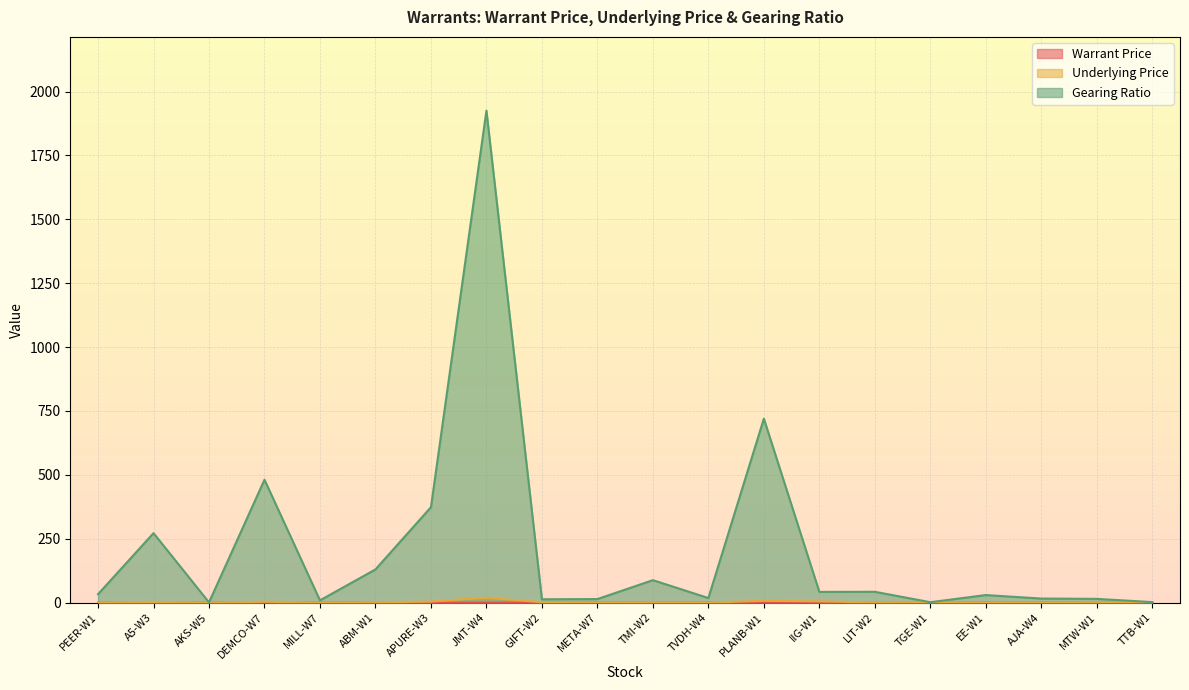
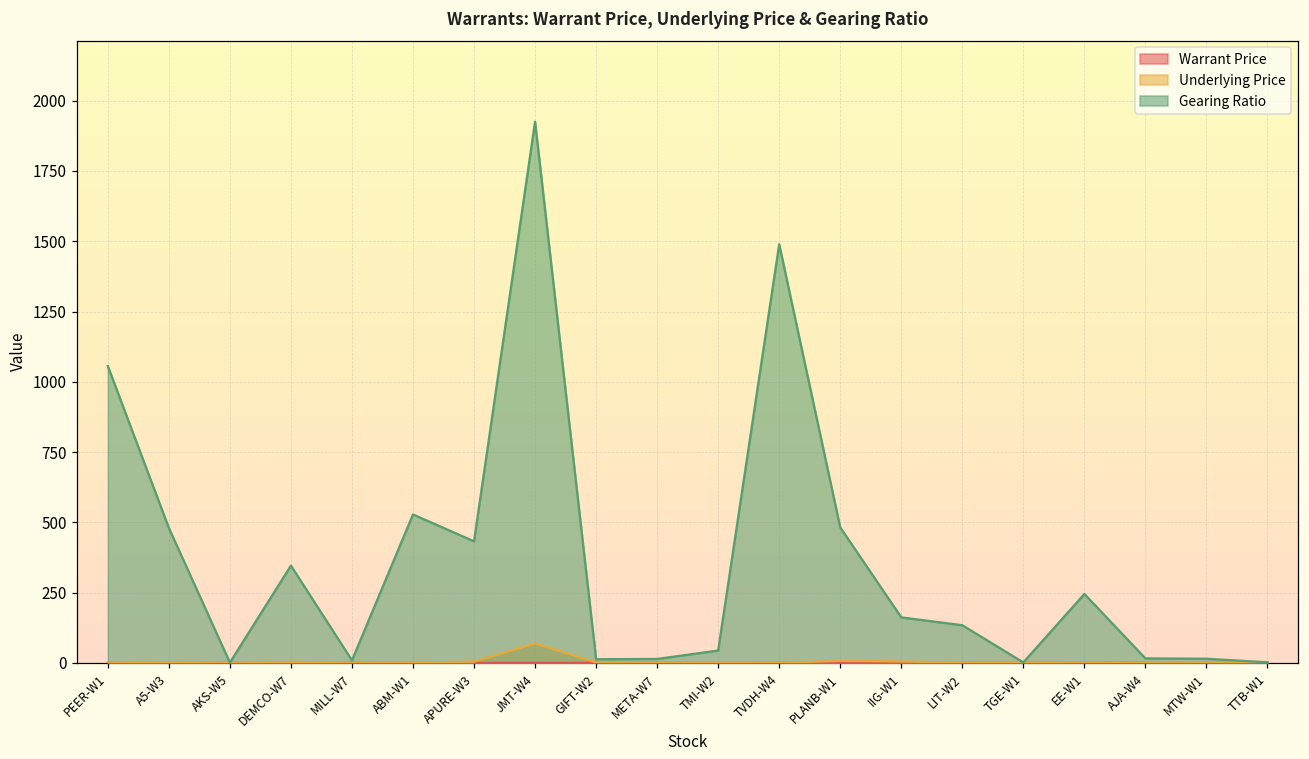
  {
    "Warrant Price": {
      "JMT-W4": 0
    },
    "Underlying Price": {
-     "JMT-W4": 20
+     "JMT-W4": 70
    },
    "Gearing Ratio": {
-     "PEER-W1": 30,
-     "A5-W3": 270,
-     "DEMCO-W7": 480,
-     "ABM-W1": 130,
-     "APURE-W3": 370,
+     "PEER-W1": 1060,
+     "A5-W3": 480,
+     "DEMCO-W7": 350,
+     "ABM-W1": 530,
+     "APURE-W3": 430,
      "JMT-W4": 1930,
      "GIFT-W2": 10,
      "META-W7": 10,
-     "TMI-W2": 90,
-     "TVDH-W4": 20,
-     "PLANB-W1": 720,
-     "IIG-W1": 40,
-     "LIT-W2": 40,
-     "EE-W1": 30,
+     "TMI-W2": 40,
+     "TVDH-W4": 1490,
+     "PLANB-W1": 480,
+     "IIG-W1": 160,
+     "LIT-W2": 130,
+     "EE-W1": 250,
      "AJA-W4": 20,
      "MTW-W1": 10
    }
  }
